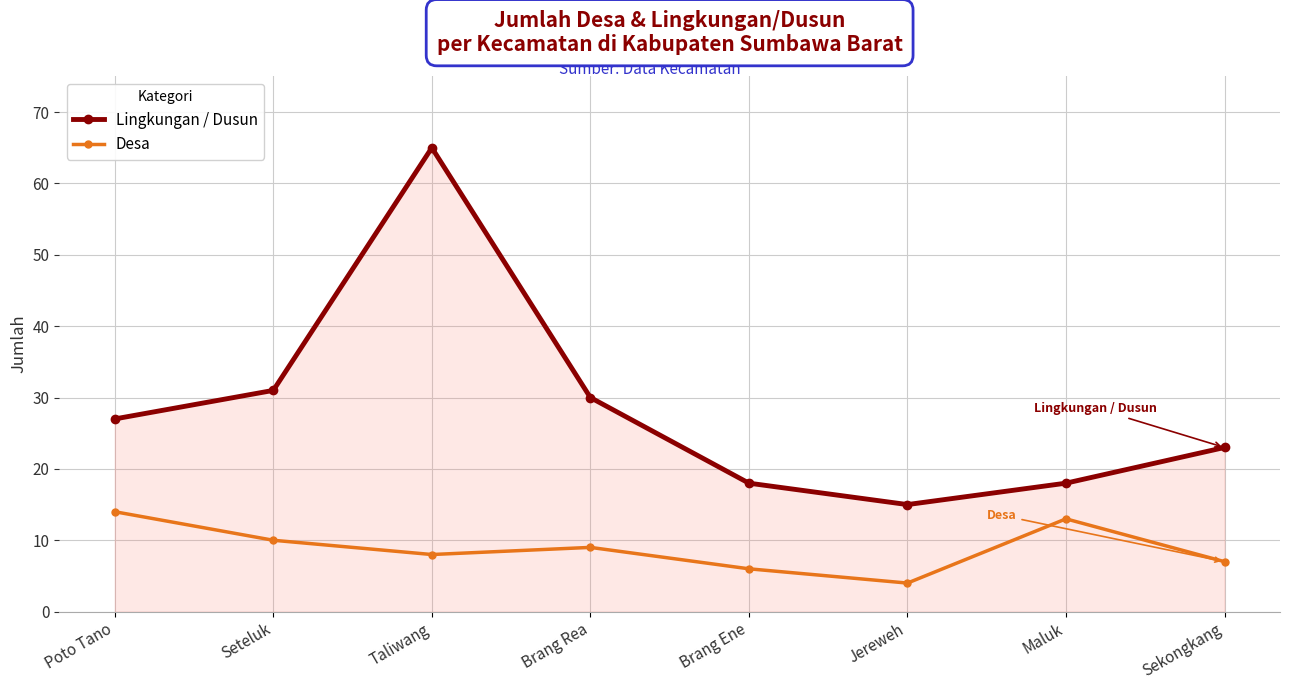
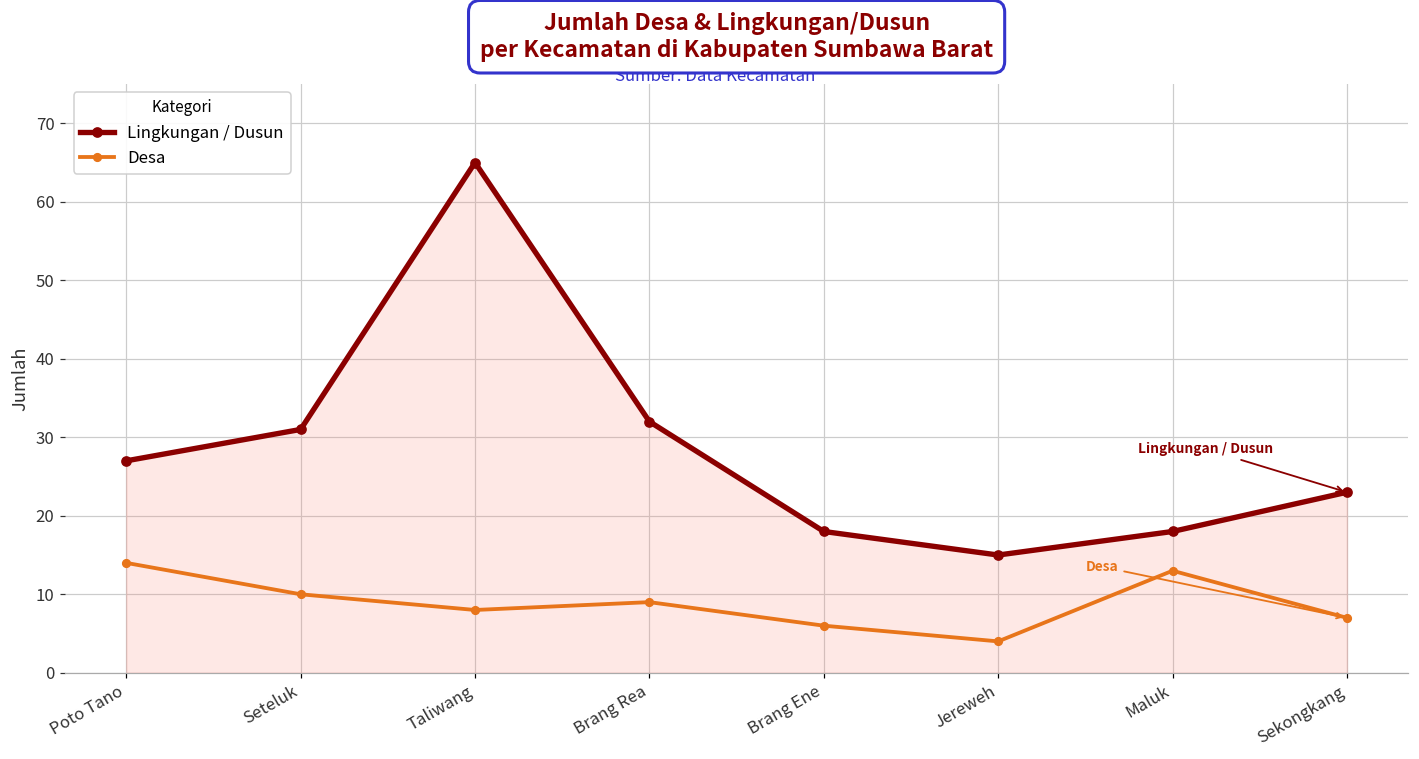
  {
    "Lingkungan / Dusun": {
      "Poto Tano": 27,
      "Seteluk": 31,
      "Taliwang": 65,
-     "Brang Rea": 30,
+     "Brang Rea": 32,
      "Brang Ene": 18,
      "Jereweh": 15,
      "Maluk": 18,
      "Sekongkang": 23
    },
    "Desa": {
      "Poto Tano": 14,
      "Seteluk": 10,
      "Taliwang": 8,
      "Brang Rea": 9,
      "Brang Ene": 6,
      "Jereweh": 4,
      "Maluk": 13,
      "Sekongkang": 7
    }
  }
